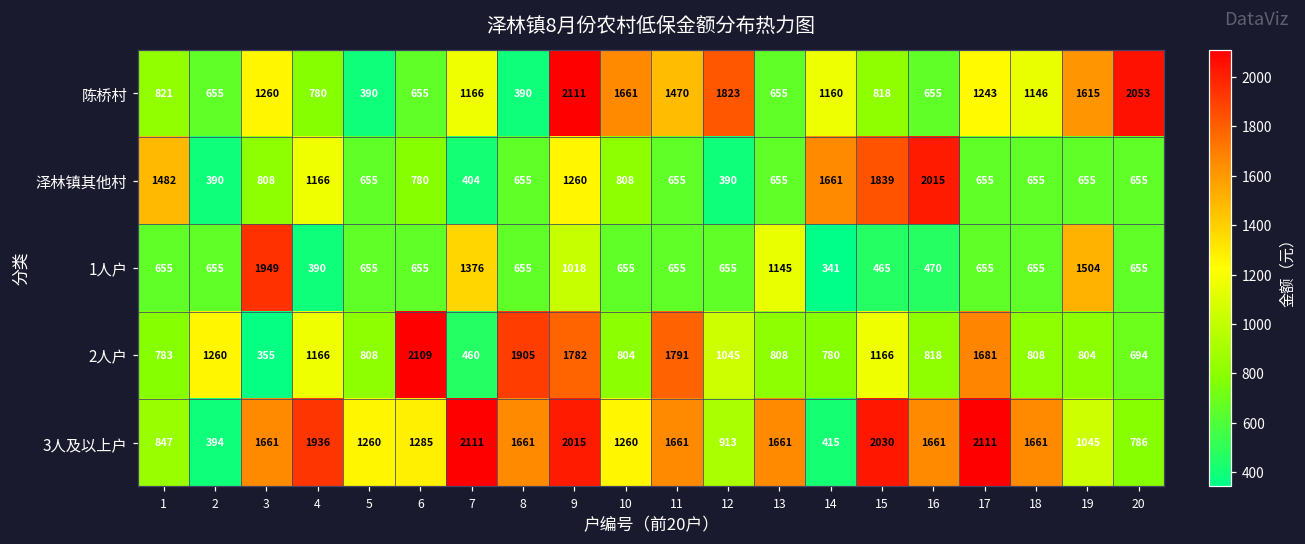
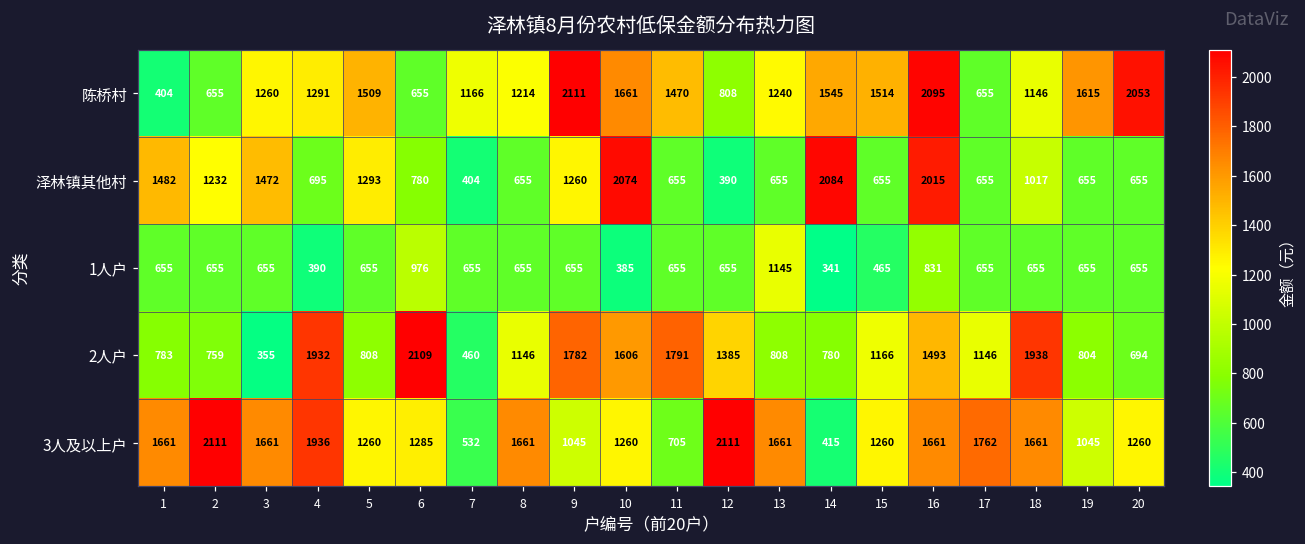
  {
    "陈桥村": {
-     "1": 821,
+     "1": 404,
      "2": 655,
      "3": 1260,
-     "4": 780,
-     "5": 390,
+     "4": 1291,
+     "5": 1509,
      "6": 655,
      "7": 1166,
-     "8": 390,
+     "8": 1214,
      "9": 2111,
      "10": 1661,
      "11": 1470,
-     "12": 1823,
-     "13": 655,
-     "14": 1160,
-     "15": 818,
-     "16": 655,
-     "17": 1243,
+     "12": 808,
+     "13": 1240,
+     "14": 1545,
+     "15": 1514,
+     "16": 2095,
+     "17": 655,
      "18": 1146,
      "19": 1615,
      "20": 2053
    },
    "泽林镇其他村": {
      "1": 1482,
-     "2": 390,
-     "3": 808,
-     "4": 1166,
-     "5": 655,
+     "2": 1232,
+     "3": 1472,
+     "4": 695,
+     "5": 1293,
      "6": 780,
      "7": 404,
      "8": 655,
      "9": 1260,
-     "10": 808,
+     "10": 2074,
      "11": 655,
      "12": 390,
      "13": 655,
-     "14": 1661,
-     "15": 1839,
+     "14": 2084,
+     "15": 655,
      "16": 2015,
      "17": 655,
-     "18": 655,
+     "18": 1017,
      "19": 655,
      "20": 655
    },
    "1人户": {
      "1": 655,
      "2": 655,
-     "3": 1949,
+     "3": 655,
      "4": 390,
      "5": 655,
-     "6": 655,
-     "7": 1376,
+     "6": 976,
+     "7": 655,
      "8": 655,
-     "9": 1018,
-     "10": 655,
+     "9": 655,
+     "10": 385,
      "11": 655,
      "12": 655,
      "13": 1145,
      "14": 341,
      "15": 465,
-     "16": 470,
+     "16": 831,
      "17": 655,
      "18": 655,
-     "19": 1504,
+     "19": 655,
      "20": 655
    },
    "2人户": {
      "1": 783,
-     "2": 1260,
+     "2": 759,
      "3": 355,
-     "4": 1166,
+     "4": 1932,
      "5": 808,
      "6": 2109,
      "7": 460,
-     "8": 1905,
+     "8": 1146,
      "9": 1782,
-     "10": 804,
+     "10": 1606,
      "11": 1791,
-     "12": 1045,
+     "12": 1385,
      "13": 808,
      "14": 780,
      "15": 1166,
-     "16": 818,
-     "17": 1681,
-     "18": 808,
+     "16": 1493,
+     "17": 1146,
+     "18": 1938,
      "19": 804,
      "20": 694
    },
    "3人及以上户": {
-     "1": 847,
-     "2": 394,
+     "1": 1661,
+     "2": 2111,
      "3": 1661,
      "4": 1936,
      "5": 1260,
      "6": 1285,
-     "7": 2111,
+     "7": 532,
      "8": 1661,
-     "9": 2015,
+     "9": 1045,
      "10": 1260,
-     "11": 1661,
-     "12": 913,
+     "11": 705,
+     "12": 2111,
      "13": 1661,
      "14": 415,
-     "15": 2030,
+     "15": 1260,
      "16": 1661,
-     "17": 2111,
+     "17": 1762,
      "18": 1661,
      "19": 1045,
-     "20": 786
+     "20": 1260
    }
  }
